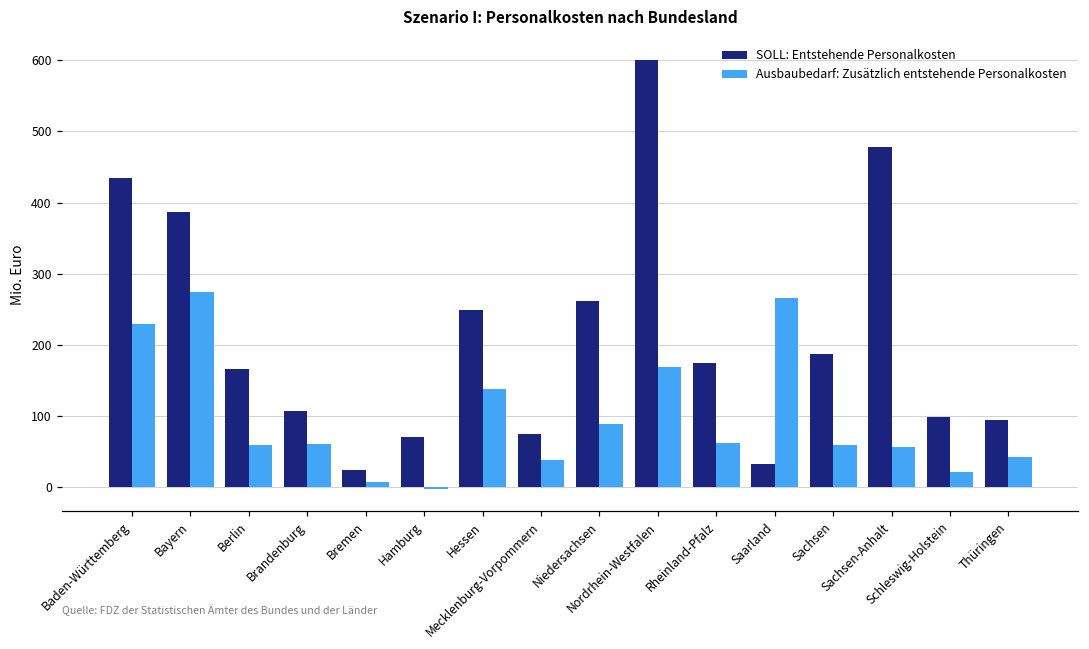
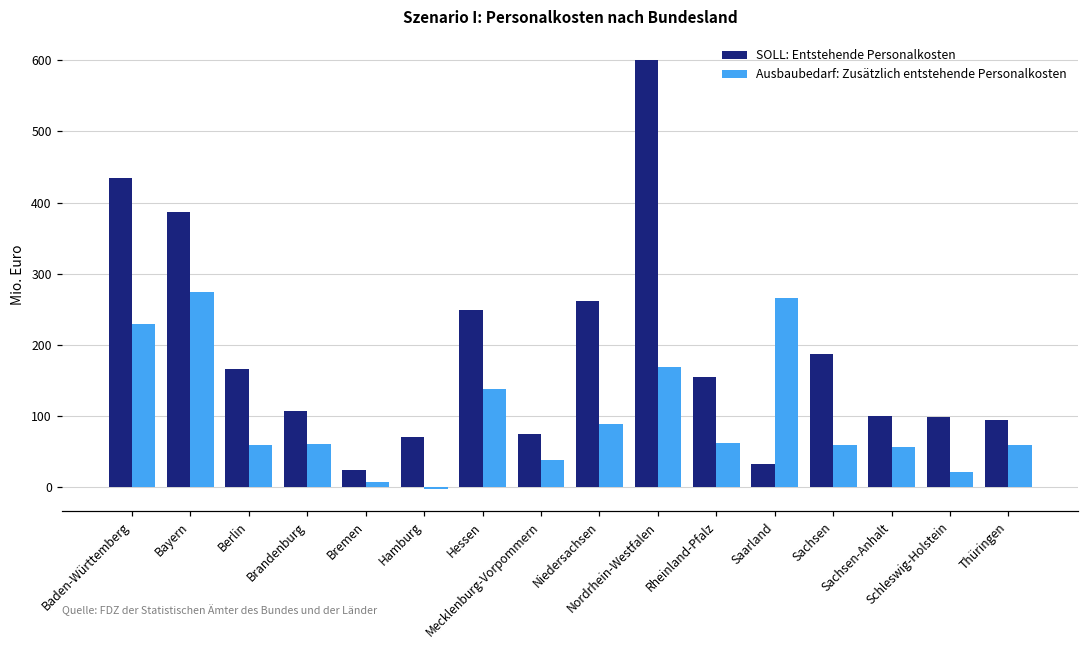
  {
    "SOLL: Entstehende Personalkosten": {
      "Baden-Württemberg": 440,
      "Bayern": 390,
      "Berlin": 170,
      "Brandenburg": 110,
      "Bremen": 20,
      "Hamburg": 70,
      "Hessen": 250,
      "Mecklenburg-Vorpommern": 80,
      "Niedersachsen": 260,
      "Nordrhein-Westfalen": 600,
-     "Rheinland-Pfalz": 170,
+     "Rheinland-Pfalz": 160,
      "Saarland": 30,
      "Sachsen": 190,
-     "Sachsen-Anhalt": 480,
+     "Sachsen-Anhalt": 100,
      "Schleswig-Holstein": 100,
      "Thüringen": 90
    },
    "Ausbaubedarf: Zusätzlich entstehende Personalkosten": {
      "Baden-Württemberg": 230,
      "Bayern": 270,
      "Berlin": 60,
      "Brandenburg": 60,
      "Bremen": 10,
      "Hessen": 140,
      "Mecklenburg-Vorpommern": 40,
      "Niedersachsen": 90,
      "Nordrhein-Westfalen": 170,
      "Rheinland-Pfalz": 60,
      "Saarland": 270,
      "Sachsen": 60,
      "Sachsen-Anhalt": 60,
      "Schleswig-Holstein": 20,
-     "Thüringen": 40
+     "Thüringen": 60
    }
  }
